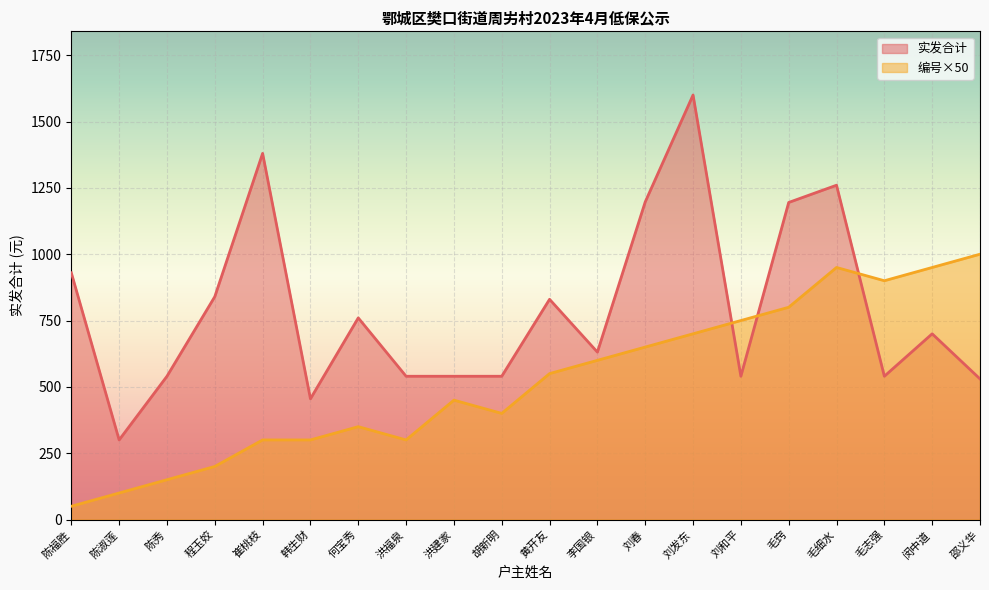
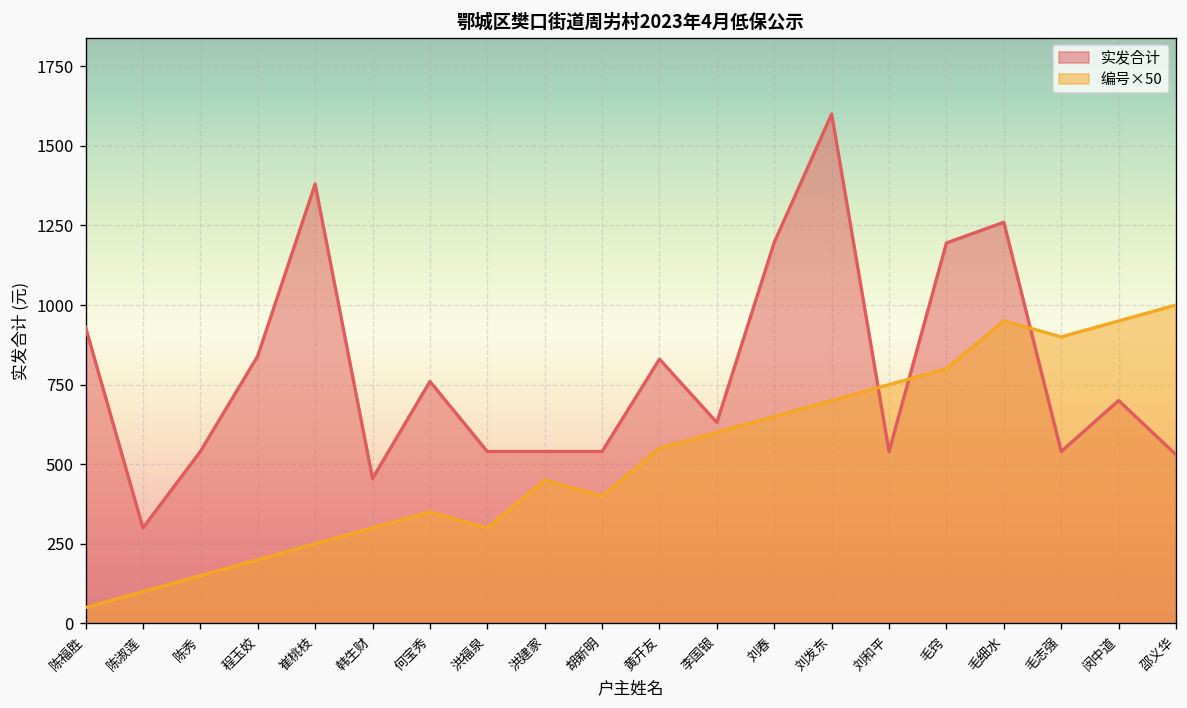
  {
    "实发合计": {
      "陈福胜": 930,
      "陈淑莲": 300,
      "陈秀": 540,
      "程玉姣": 840,
      "崔桃枝": 1380,
      "韩生财": 460,
      "何宝秀": 760,
      "洪福泉": 540,
      "洪建家": 540,
      "胡新明": 540,
      "黄开友": 830,
      "李国银": 630,
      "刘春": 1200,
      "刘发东": 1600,
      "刘和平": 540,
      "毛窍": 1200,
      "毛细水": 1260,
      "毛志强": 540,
      "闵中道": 700,
      "邵义华": 530
    },
    "编号×50": {
      "陈福胜": 50,
      "陈淑莲": 100,
      "陈秀": 150,
      "程玉姣": 200,
-     "崔桃枝": 300,
+     "崔桃枝": 250,
      "韩生财": 300,
      "何宝秀": 350,
      "洪福泉": 300,
      "洪建家": 450,
      "胡新明": 400,
      "黄开友": 550,
      "李国银": 600,
      "刘春": 650,
      "刘发东": 700,
      "刘和平": 750,
      "毛窍": 800,
      "毛细水": 950,
      "毛志强": 900,
      "闵中道": 950,
      "邵义华": 1000
    }
  }
